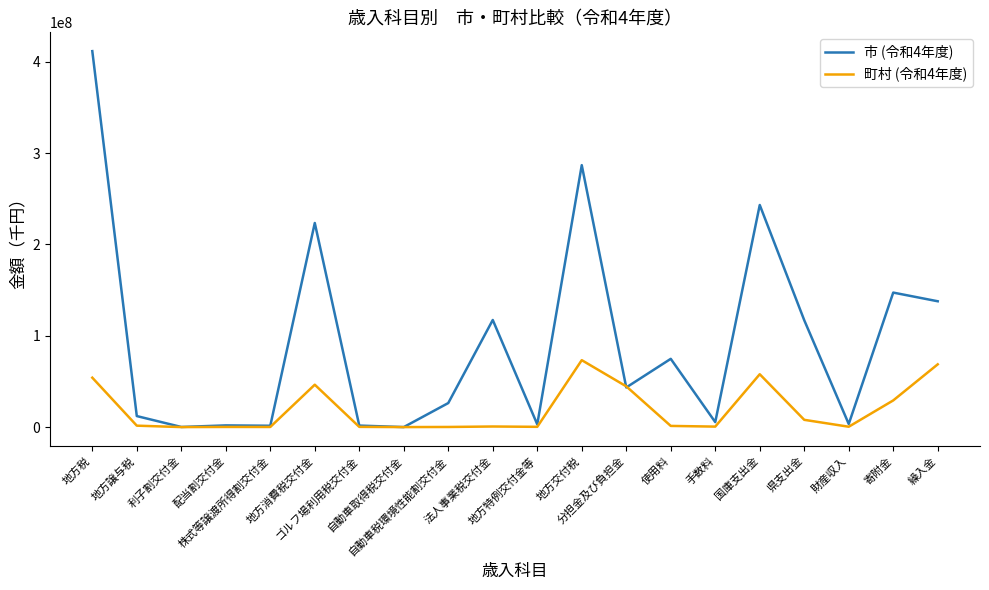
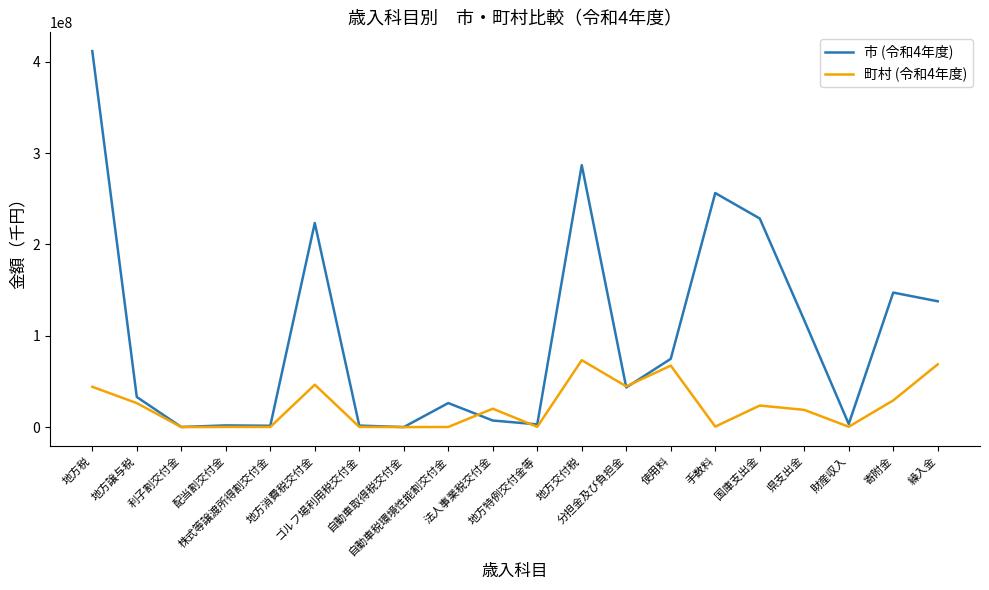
  {
    "市 (令和4年度)": {
      "地方税": 410000000,
-     "地方譲与税": 10000000,
+     "地方譲与税": 30000000,
      "地方消費税交付金": 220000000,
      "自動車税環境性能割交付金": 30000000,
-     "法人事業税交付金": 120000000,
+     "法人事業税交付金": 10000000,
      "地方交付税": 290000000,
      "使用料": 70000000,
-     "手数料": 10000000,
-     "国庫支出金": 240000000,
+     "手数料": 260000000,
+     "国庫支出金": 230000000,
      "県支出金": 120000000,
      "財産収入": 0,
      "寄附金": 150000000,
      "繰入金": 140000000
    },
    "町村 (令和4年度)": {
-     "地方税": 50000000,
-     "地方譲与税": 0,
+     "地方税": 40000000,
+     "地方譲与税": 30000000,
      "地方消費税交付金": 50000000,
      "自動車税環境性能割交付金": 0,
-     "法人事業税交付金": 0,
+     "法人事業税交付金": 20000000,
      "地方交付税": 70000000,
-     "使用料": 0,
+     "使用料": 70000000,
      "手数料": 0,
-     "国庫支出金": 60000000,
-     "県支出金": 10000000,
+     "国庫支出金": 20000000,
+     "県支出金": 20000000,
      "財産収入": 0,
      "寄附金": 30000000,
      "繰入金": 70000000
    }
  }
